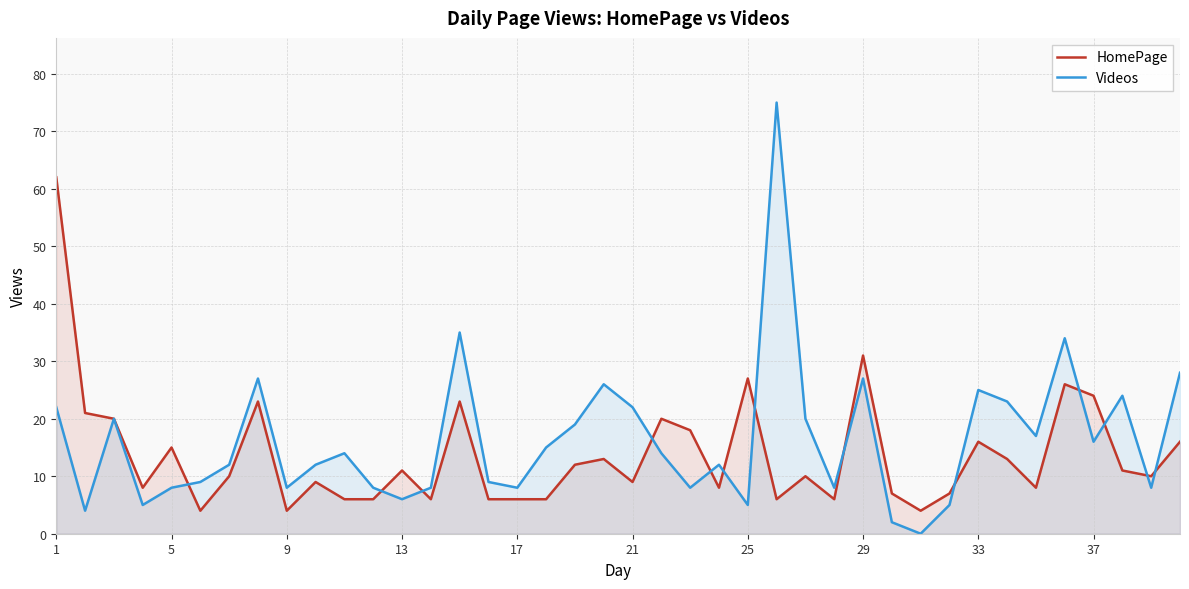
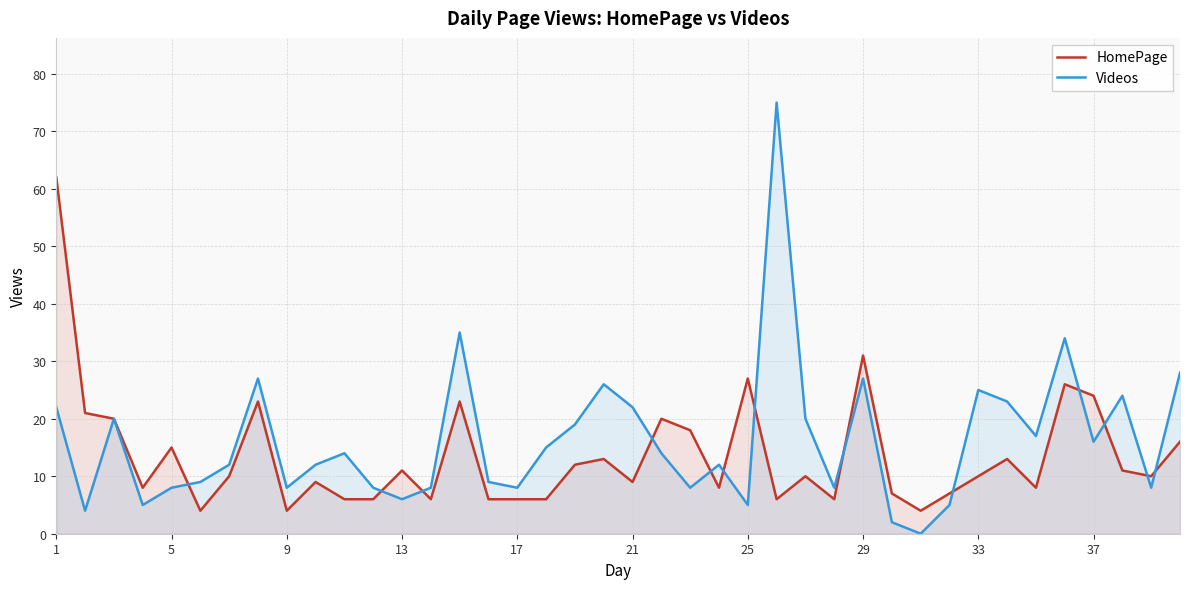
  {
    "HomePage": {
      "1": 62,
      "5": 15,
      "9": 4,
      "13": 11,
      "17": 6,
      "21": 9,
      "25": 27,
      "29": 31,
-     "33": 16,
+     "33": 10,
      "37": 24
    },
    "Videos": {
      "1": 22,
      "5": 8,
      "9": 8,
      "13": 6,
      "17": 8,
      "21": 22,
      "25": 5,
      "29": 27,
      "33": 25,
      "37": 16
    }
  }
